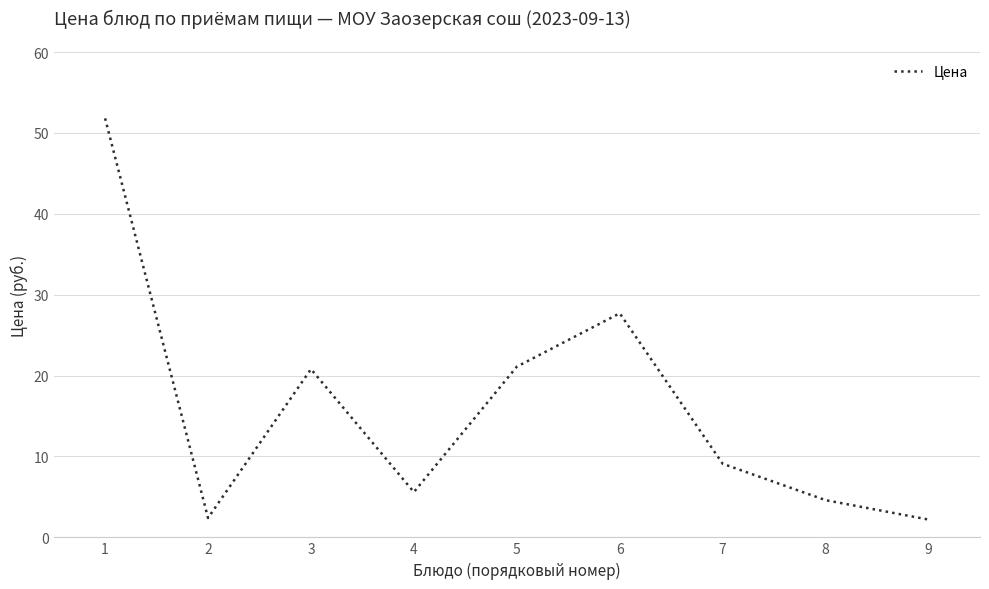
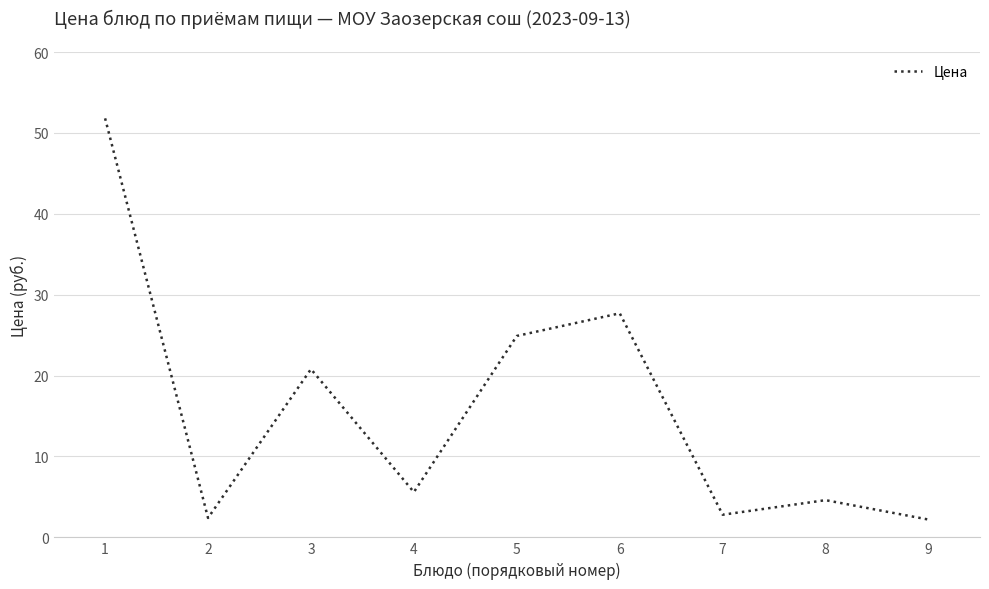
  {
    "1": 52,
    "2": 2,
    "3": 21,
    "4": 6,
-   "5": 21,
+   "5": 25,
    "6": 28,
-   "7": 9,
+   "7": 3,
    "8": 5,
    "9": 2
  }
